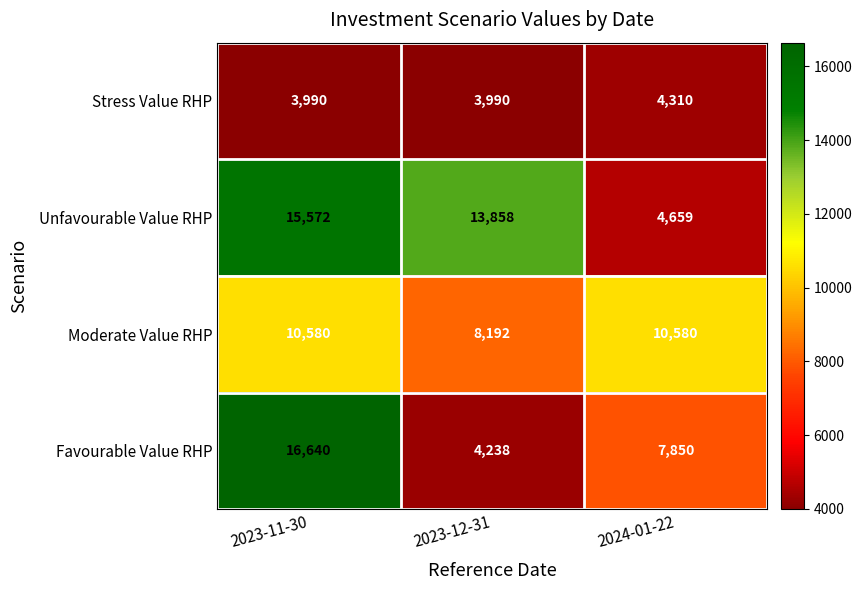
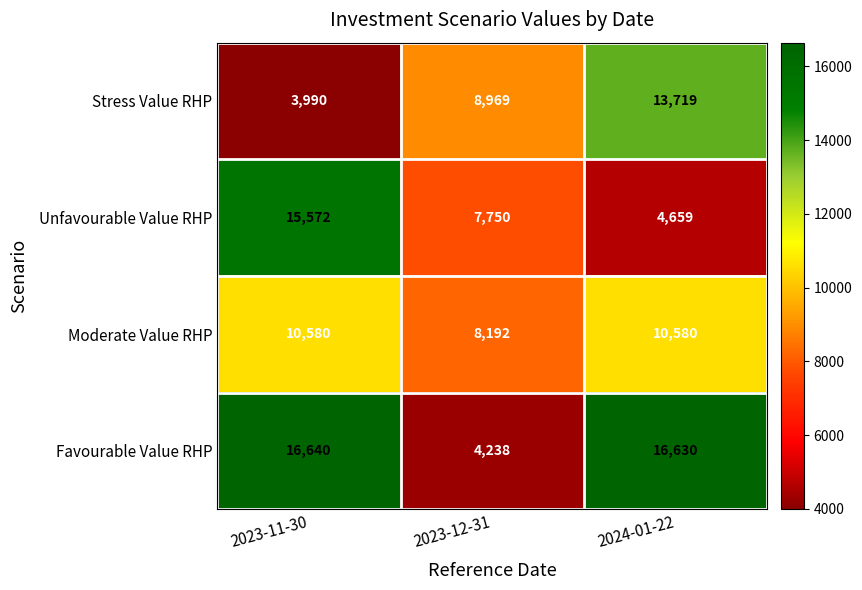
  {
    "Stress Value RHP": {
      "2023-11-30": "3,990",
-     "2023-12-31": "3,990",
-     "2024-01-22": "4,310"
+     "2023-12-31": "8,969",
+     "2024-01-22": "13,719"
    },
    "Unfavourable Value RHP": {
      "2023-11-30": "15,572",
-     "2023-12-31": "13,858",
+     "2023-12-31": "7,750",
      "2024-01-22": "4,659"
    },
    "Moderate Value RHP": {
      "2023-11-30": "10,580",
      "2023-12-31": "8,192",
      "2024-01-22": "10,580"
    },
    "Favourable Value RHP": {
      "2023-11-30": "16,640",
      "2023-12-31": "4,238",
-     "2024-01-22": "7,850"
+     "2024-01-22": "16,630"
    }
  }
